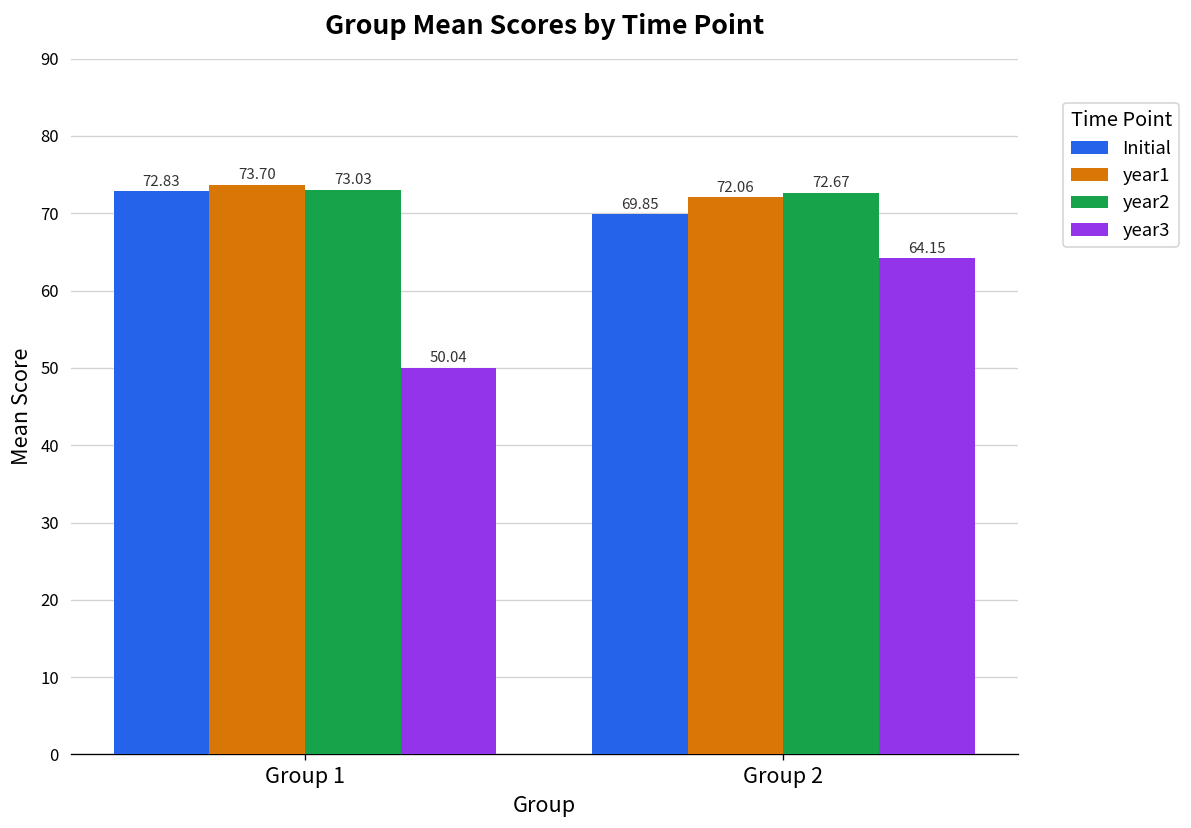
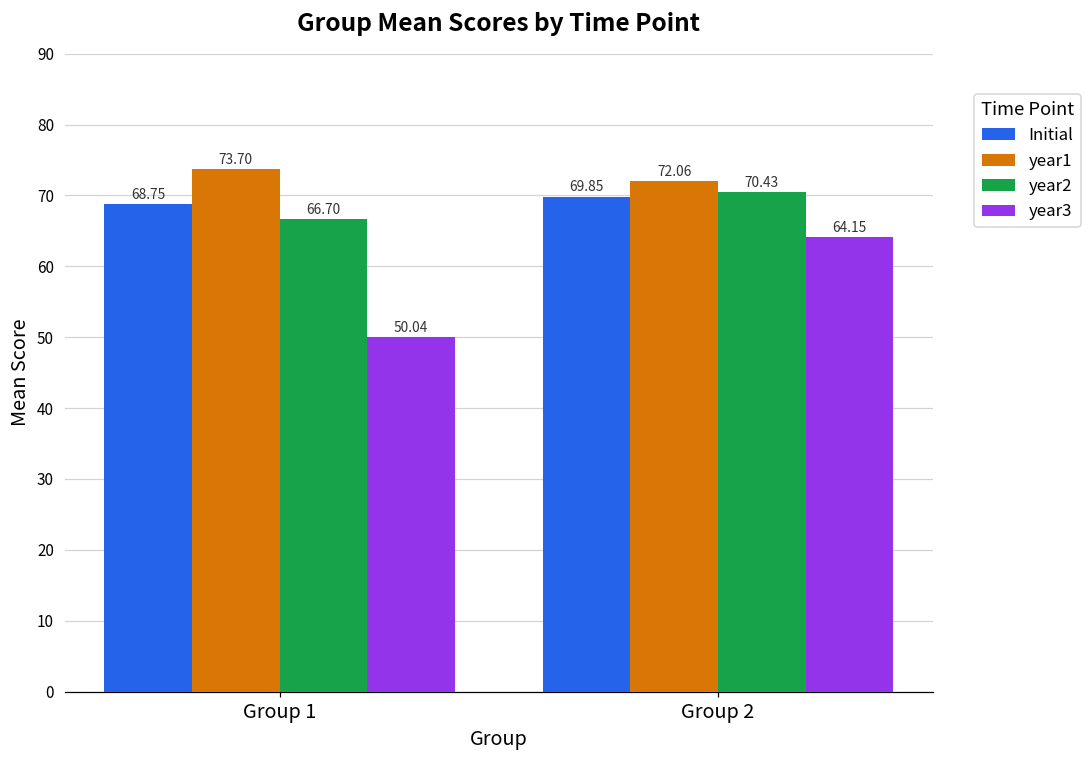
  {
    "Initial": {
-     "Group 1": 72.83,
+     "Group 1": 68.75,
      "Group 2": 69.85
    },
    "year1": {
      "Group 1": 73.70,
      "Group 2": 72.06
    },
    "year2": {
-     "Group 1": 73.03,
-     "Group 2": 72.67
+     "Group 1": 66.70,
+     "Group 2": 70.43
    },
    "year3": {
      "Group 1": 50.04,
      "Group 2": 64.15
    }
  }
